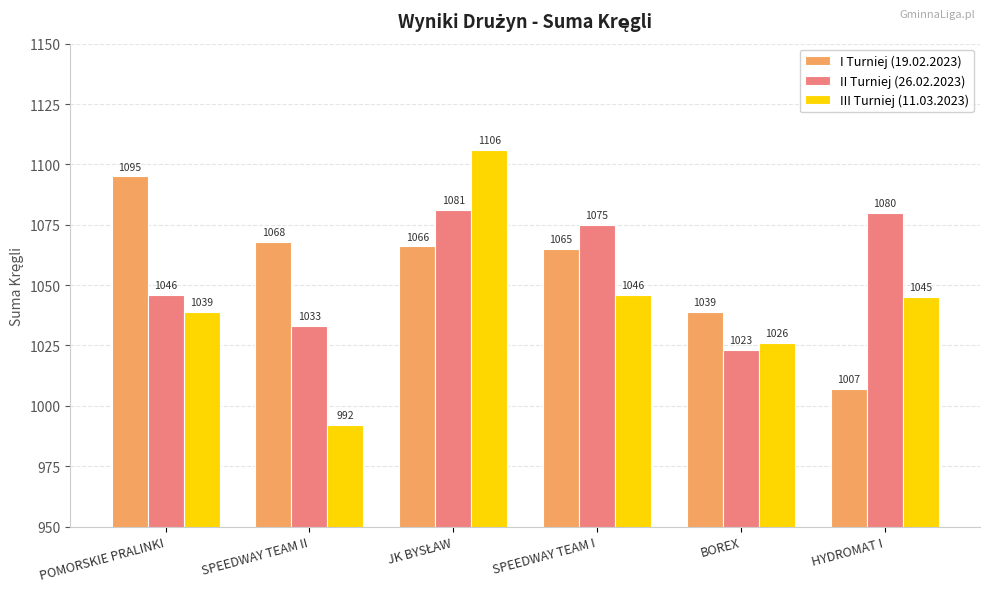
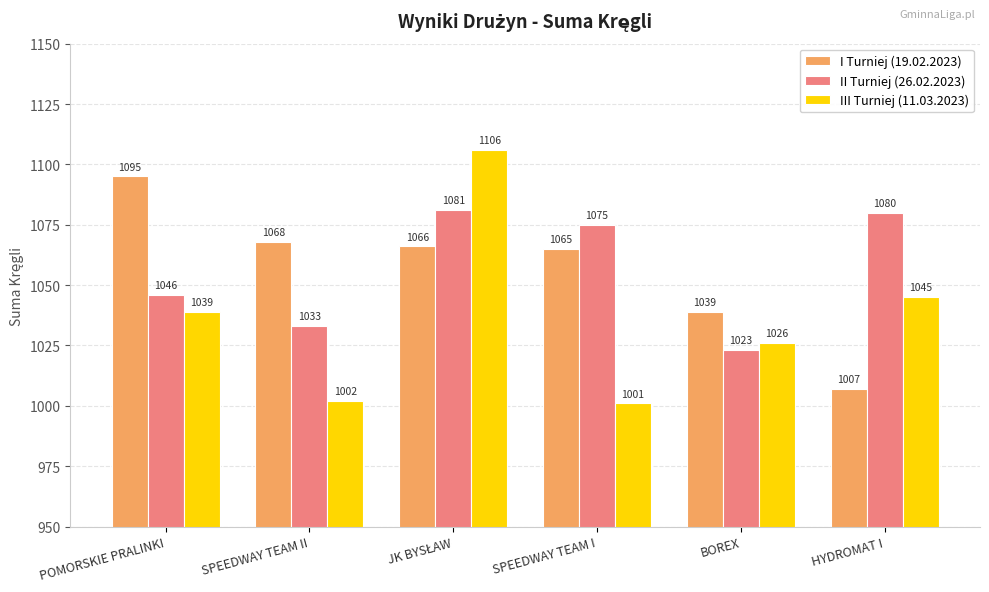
  {
    "III Turniej (11.03.2023)": {
      "POMORSKIE PRALINKI": 1039,
-     "SPEEDWAY TEAM II": 992,
+     "SPEEDWAY TEAM II": 1002,
      "JK BYSŁAW": 1106,
-     "SPEEDWAY TEAM I": 1046,
+     "SPEEDWAY TEAM I": 1001,
      "BOREX": 1026,
      "HYDROMAT I": 1045
    }
  }
